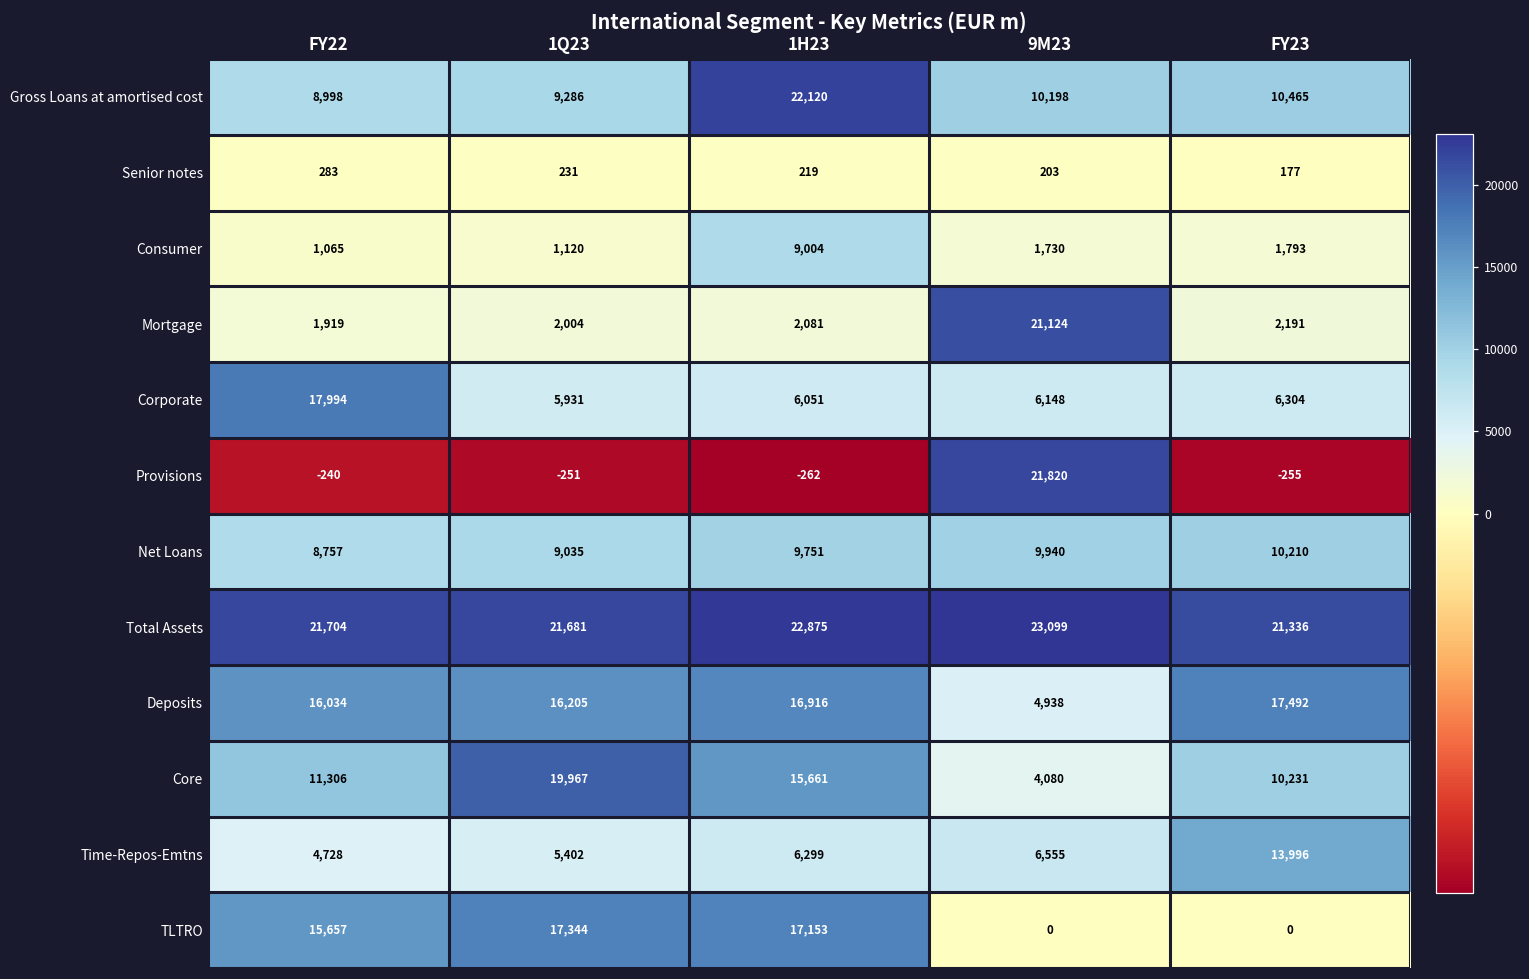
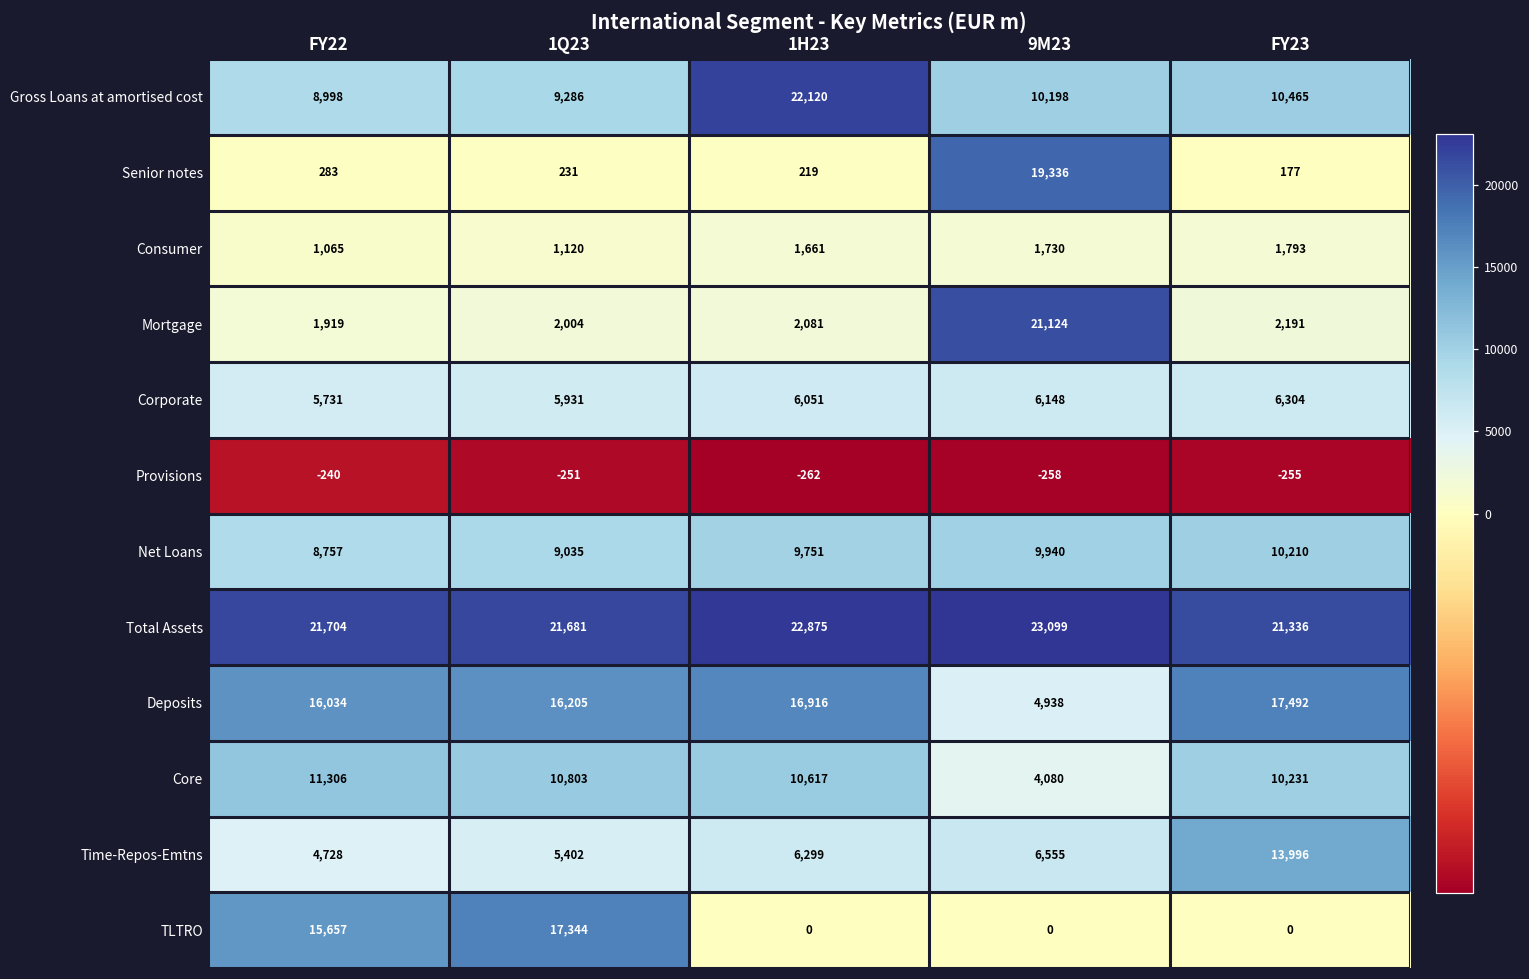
  {
    "Gross Loans at amortised cost": {
      "FY22": "8,998",
      "1Q23": "9,286",
      "1H23": "22,120",
      "9M23": "10,198",
      "FY23": "10,465"
    },
    "Senior notes": {
      "FY22": "283",
      "1Q23": "231",
      "1H23": "219",
-     "9M23": "203",
+     "9M23": "19,336",
      "FY23": "177"
    },
    "Consumer": {
      "FY22": "1,065",
      "1Q23": "1,120",
-     "1H23": "9,004",
+     "1H23": "1,661",
      "9M23": "1,730",
      "FY23": "1,793"
    },
    "Mortgage": {
      "FY22": "1,919",
      "1Q23": "2,004",
      "1H23": "2,081",
      "9M23": "21,124",
      "FY23": "2,191"
    },
    "Corporate": {
-     "FY22": "17,994",
+     "FY22": "5,731",
      "1Q23": "5,931",
      "1H23": "6,051",
      "9M23": "6,148",
      "FY23": "6,304"
    },
    "Provisions": {
      "FY22": "-240",
      "1Q23": "-251",
      "1H23": "-262",
-     "9M23": "21,820",
+     "9M23": "-258",
      "FY23": "-255"
    },
    "Net Loans": {
      "FY22": "8,757",
      "1Q23": "9,035",
      "1H23": "9,751",
      "9M23": "9,940",
      "FY23": "10,210"
    },
    "Total Assets": {
      "FY22": "21,704",
      "1Q23": "21,681",
      "1H23": "22,875",
      "9M23": "23,099",
      "FY23": "21,336"
    },
    "Deposits": {
      "FY22": "16,034",
      "1Q23": "16,205",
      "1H23": "16,916",
      "9M23": "4,938",
      "FY23": "17,492"
    },
    "Core": {
      "FY22": "11,306",
-     "1Q23": "19,967",
-     "1H23": "15,661",
+     "1Q23": "10,803",
+     "1H23": "10,617",
      "9M23": "4,080",
      "FY23": "10,231"
    },
    "Time-Repos-Emtns": {
      "FY22": "4,728",
      "1Q23": "5,402",
      "1H23": "6,299",
      "9M23": "6,555",
      "FY23": "13,996"
    },
    "TLTRO": {
      "FY22": "15,657",
      "1Q23": "17,344",
-     "1H23": "17,153",
+     "1H23": "0",
      "9M23": "0",
      "FY23": "0"
    }
  }
